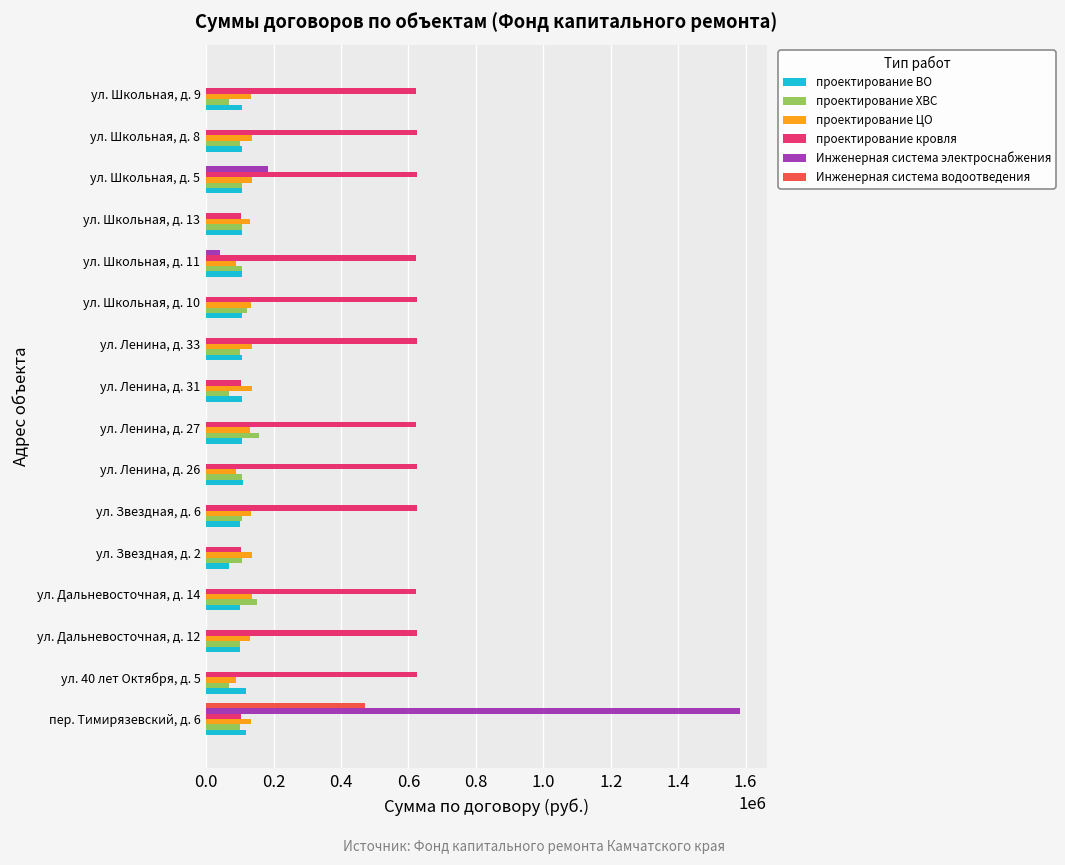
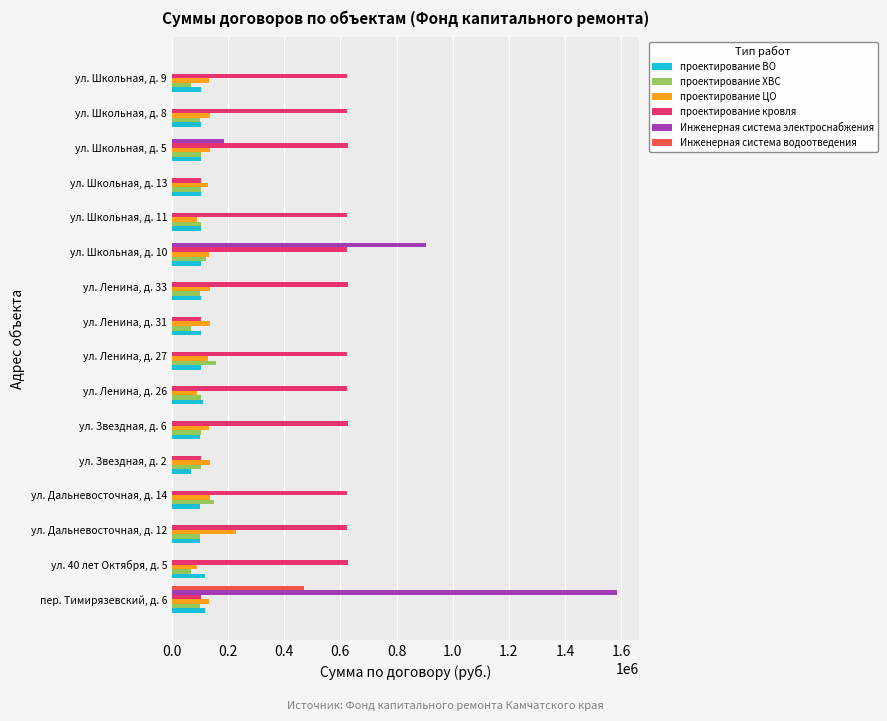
  {
    "проектирование ВО": {
      "ул. Школьная, д. 9": 100000,
      "ул. Школьная, д. 8": 100000,
      "ул. Школьная, д. 5": 100000,
      "ул. Школьная, д. 13": 110000,
      "ул. Школьная, д. 11": 100000,
      "ул. Школьная, д. 10": 110000,
      "ул. Ленина, д. 33": 110000,
      "ул. Ленина, д. 31": 110000,
      "ул. Ленина, д. 27": 110000,
      "ул. Ленина, д. 26": 110000,
      "ул. Звездная, д. 6": 100000,
      "ул. Звездная, д. 2": 70000,
      "ул. Дальневосточная, д. 14": 100000,
      "ул. Дальневосточная, д. 12": 100000,
      "ул. 40 лет Октября, д. 5": 120000,
      "пер. Тимирязевский, д. 6": 120000
    },
    "проектирование ХВС": {
      "ул. Школьная, д. 9": 70000,
      "ул. Школьная, д. 8": 100000,
      "ул. Школьная, д. 5": 100000,
      "ул. Школьная, д. 13": 110000,
      "ул. Школьная, д. 11": 110000,
      "ул. Школьная, д. 10": 120000,
      "ул. Ленина, д. 33": 100000,
      "ул. Ленина, д. 31": 70000,
      "ул. Ленина, д. 27": 160000,
      "ул. Ленина, д. 26": 100000,
      "ул. Звездная, д. 6": 110000,
      "ул. Звездная, д. 2": 110000,
      "ул. Дальневосточная, д. 14": 150000,
      "ул. Дальневосточная, д. 12": 100000,
      "ул. 40 лет Октября, д. 5": 70000,
      "пер. Тимирязевский, д. 6": 100000
    },
    "проектирование ЦО": {
      "ул. Школьная, д. 9": 130000,
      "ул. Школьная, д. 8": 140000,
      "ул. Школьная, д. 5": 140000,
      "ул. Школьная, д. 13": 130000,
      "ул. Школьная, д. 11": 90000,
      "ул. Школьная, д. 10": 130000,
      "ул. Ленина, д. 33": 140000,
      "ул. Ленина, д. 31": 140000,
      "ул. Ленина, д. 27": 130000,
      "ул. Ленина, д. 26": 90000,
      "ул. Звездная, д. 6": 130000,
      "ул. Звездная, д. 2": 140000,
      "ул. Дальневосточная, д. 14": 140000,
-     "ул. Дальневосточная, д. 12": 130000,
+     "ул. Дальневосточная, д. 12": 230000,
      "ул. 40 лет Октября, д. 5": 90000,
      "пер. Тимирязевский, д. 6": 130000
    },
    "Инженерная система электроснабжения": {
      "ул. Школьная, д. 9": 0,
      "ул. Школьная, д. 8": 0,
      "ул. Школьная, д. 5": 180000,
      "ул. Школьная, д. 13": 0,
-     "ул. Школьная, д. 11": 40000,
-     "ул. Школьная, д. 10": 0,
+     "ул. Школьная, д. 11": 0,
+     "ул. Школьная, д. 10": 900000,
      "ул. Ленина, д. 33": 0,
      "ул. Ленина, д. 31": 0,
      "ул. Ленина, д. 27": 0,
      "ул. Ленина, д. 26": 0,
      "ул. Звездная, д. 6": 0,
      "ул. Звездная, д. 2": 0,
      "ул. Дальневосточная, д. 14": 0,
      "ул. Дальневосточная, д. 12": 0,
      "ул. 40 лет Октября, д. 5": 0,
      "пер. Тимирязевский, д. 6": 1580000
    }
  }
